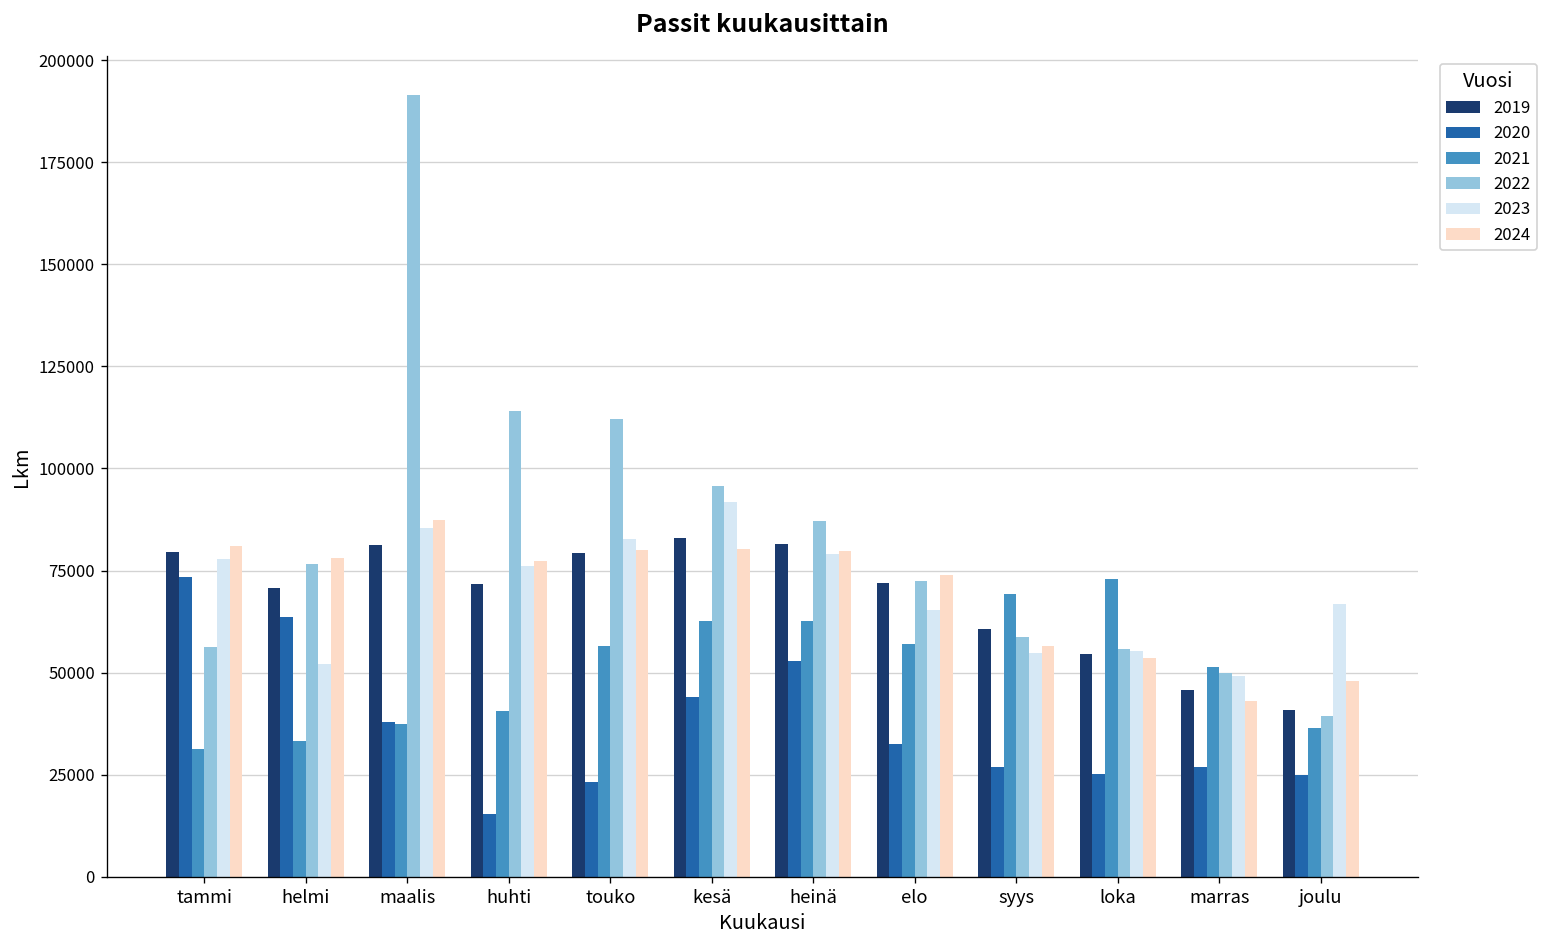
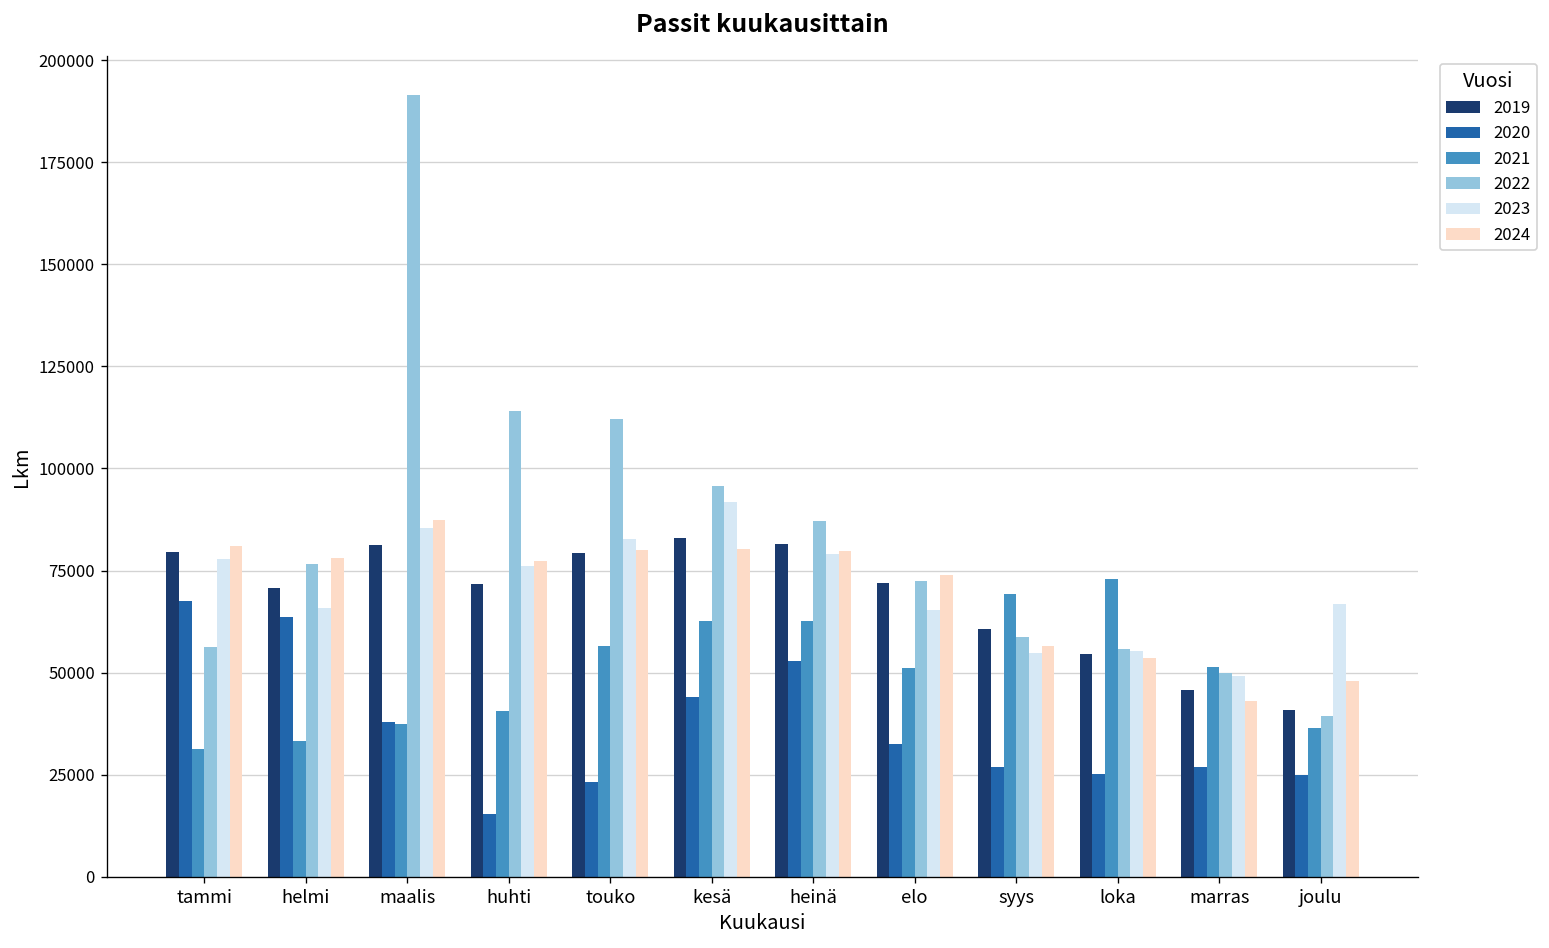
  {
    "2019": {
      "tammi": 79000,
      "helmi": 71000,
      "maalis": 81000,
      "huhti": 72000,
      "touko": 79000,
      "kesä": 83000,
      "heinä": 81000,
      "elo": 72000,
      "syys": 61000,
      "loka": 55000,
      "marras": 46000,
      "joulu": 41000
    },
    "2020": {
-     "tammi": 74000,
+     "tammi": 67000,
      "helmi": 64000,
      "maalis": 38000,
      "huhti": 15000,
      "touko": 23000,
      "kesä": 44000,
      "heinä": 53000,
      "elo": 33000,
      "syys": 27000,
      "loka": 25000,
      "marras": 27000,
      "joulu": 25000
    },
    "2021": {
      "tammi": 31000,
      "helmi": 33000,
      "maalis": 37000,
      "huhti": 41000,
      "touko": 56000,
      "kesä": 63000,
      "heinä": 63000,
-     "elo": 57000,
+     "elo": 51000,
      "syys": 69000,
      "loka": 73000,
      "marras": 51000,
      "joulu": 36000
    },
    "2022": {
      "tammi": 56000,
      "helmi": 77000,
      "maalis": 191000,
      "huhti": 114000,
      "touko": 112000,
      "kesä": 96000,
      "heinä": 87000,
      "elo": 72000,
      "syys": 59000,
      "loka": 56000,
      "marras": 50000,
      "joulu": 39000
    },
    "2023": {
      "tammi": 78000,
-     "helmi": 52000,
+     "helmi": 66000,
      "maalis": 86000,
      "huhti": 76000,
      "touko": 83000,
      "kesä": 92000,
      "heinä": 79000,
      "elo": 65000,
      "syys": 55000,
      "loka": 55000,
      "marras": 49000,
      "joulu": 67000
    },
    "2024": {
      "tammi": 81000,
      "helmi": 78000,
      "maalis": 87000,
      "huhti": 77000,
      "touko": 80000,
      "kesä": 80000,
      "heinä": 80000,
      "elo": 74000,
      "syys": 57000,
      "loka": 54000,
      "marras": 43000,
      "joulu": 48000
    }
  }
